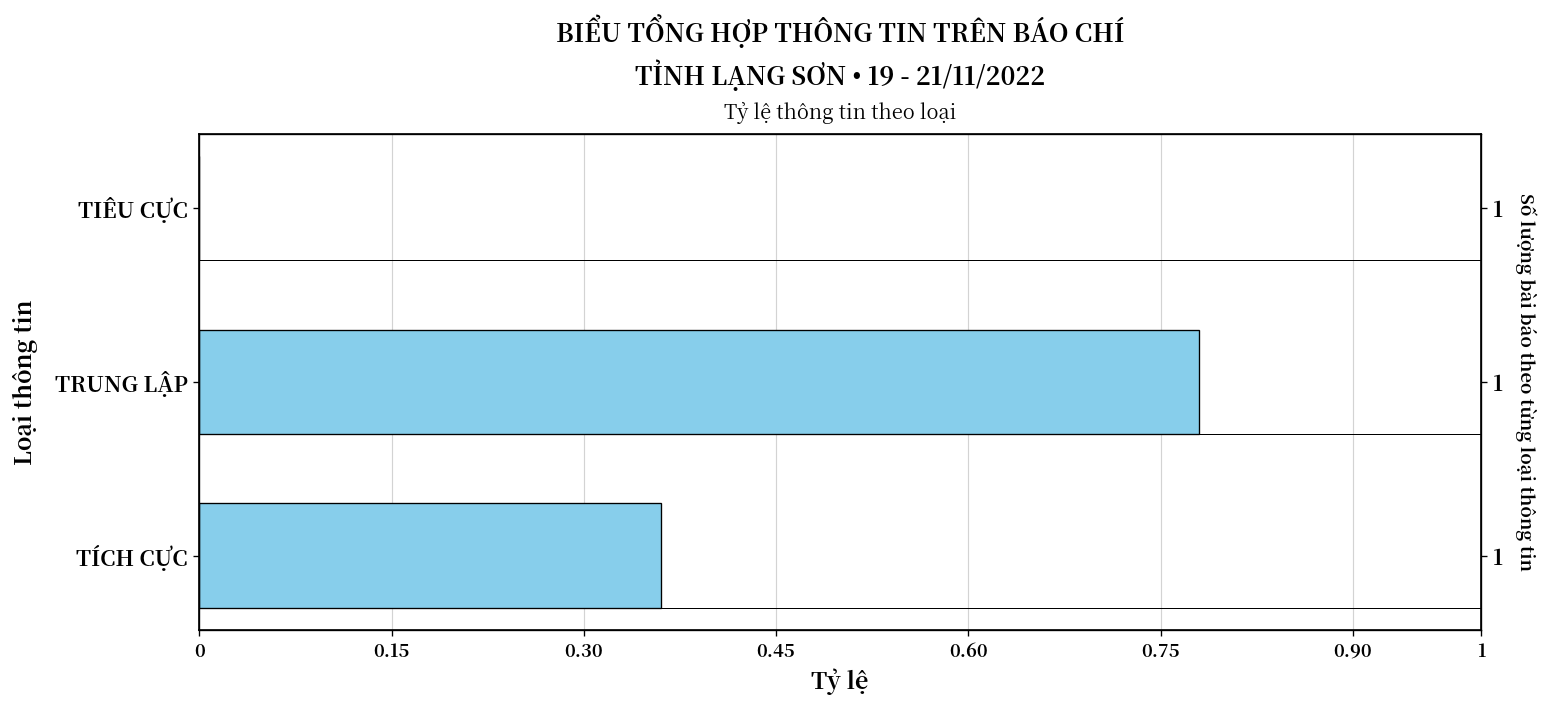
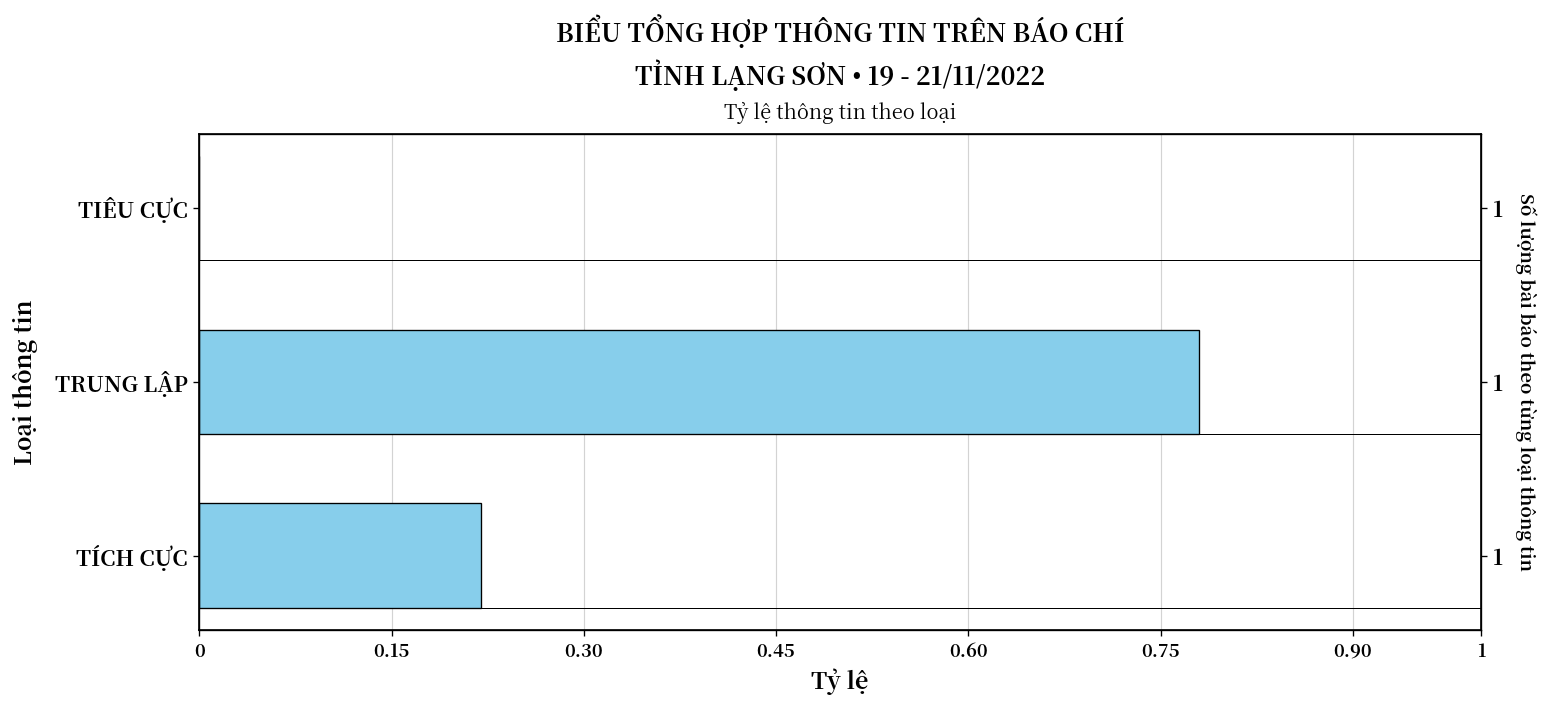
  {
    "TIÊU CỰC": 0.00,
    "TRUNG LẬP": 0.78,
-   "TÍCH CỰC": 0.36
+   "TÍCH CỰC": 0.22
  }
